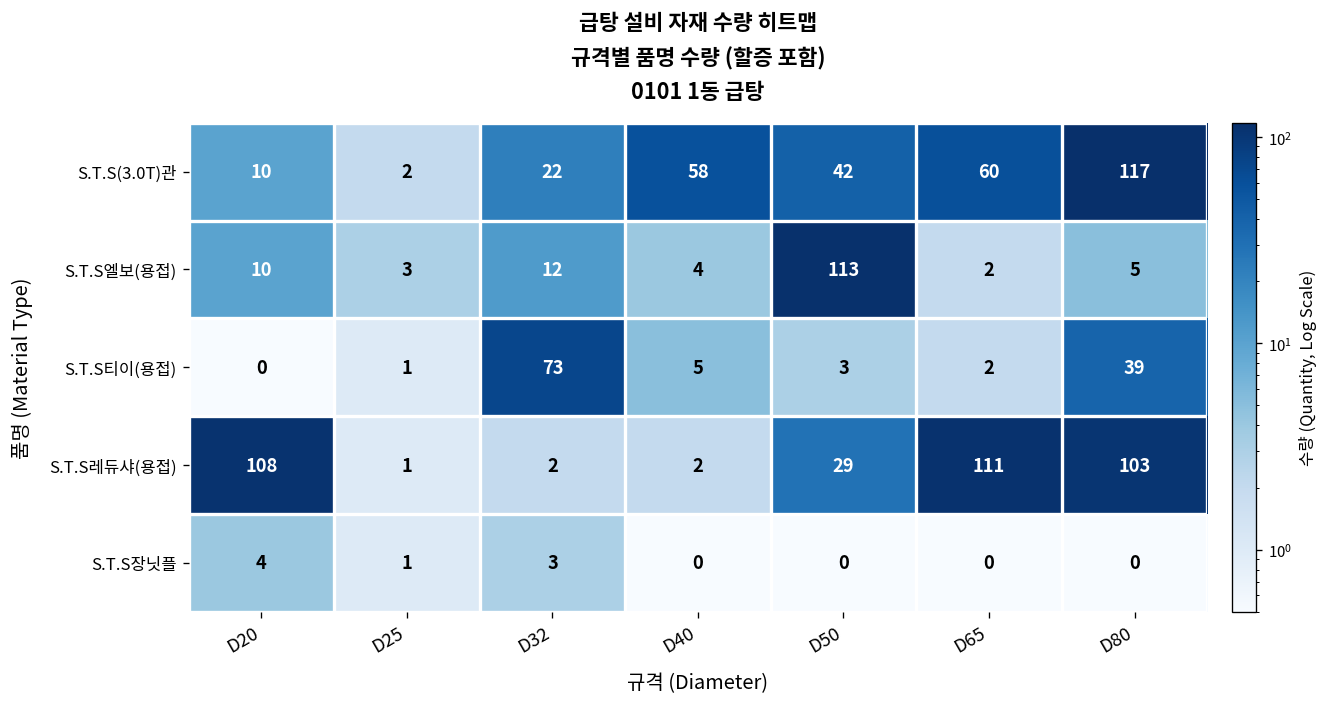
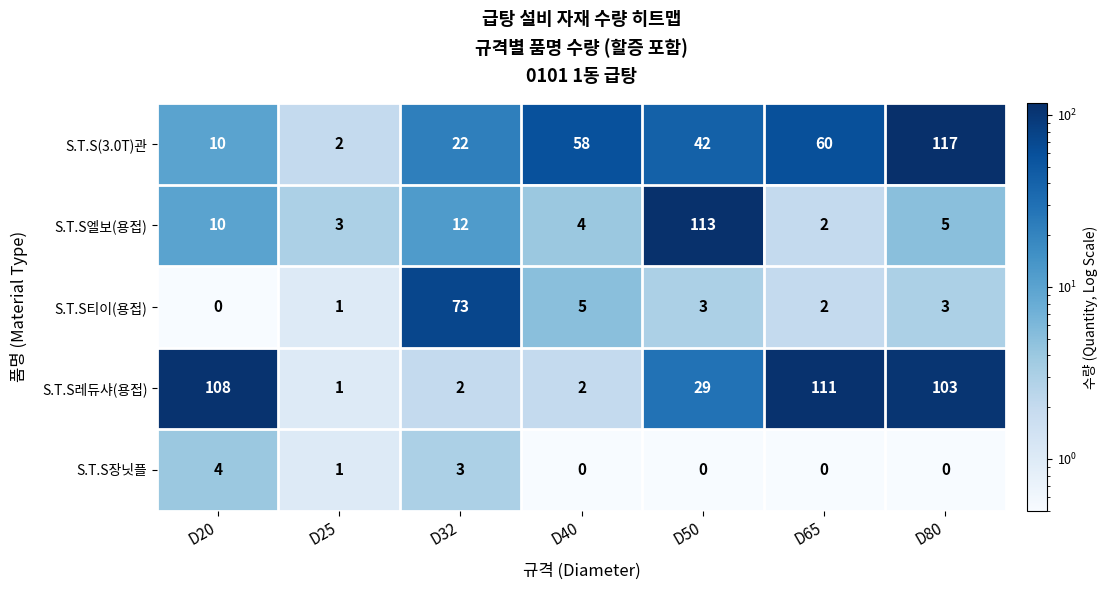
  {
    "S.T.S(3.0T)관": {
      "D20": 10,
      "D25": 2,
      "D32": 22,
      "D40": 58,
      "D50": 42,
      "D65": 60,
      "D80": 117
    },
    "S.T.S엘보(용접)": {
      "D20": 10,
      "D25": 3,
      "D32": 12,
      "D40": 4,
      "D50": 113,
      "D65": 2,
      "D80": 5
    },
    "S.T.S티이(용접)": {
      "D20": 0,
      "D25": 1,
      "D32": 73,
      "D40": 5,
      "D50": 3,
      "D65": 2,
-     "D80": 39
+     "D80": 3
    },
    "S.T.S레듀샤(용접)": {
      "D20": 108,
      "D25": 1,
      "D32": 2,
      "D40": 2,
      "D50": 29,
      "D65": 111,
      "D80": 103
    },
    "S.T.S장닛플": {
      "D20": 4,
      "D25": 1,
      "D32": 3,
      "D40": 0,
      "D50": 0,
      "D65": 0,
      "D80": 0
    }
  }
